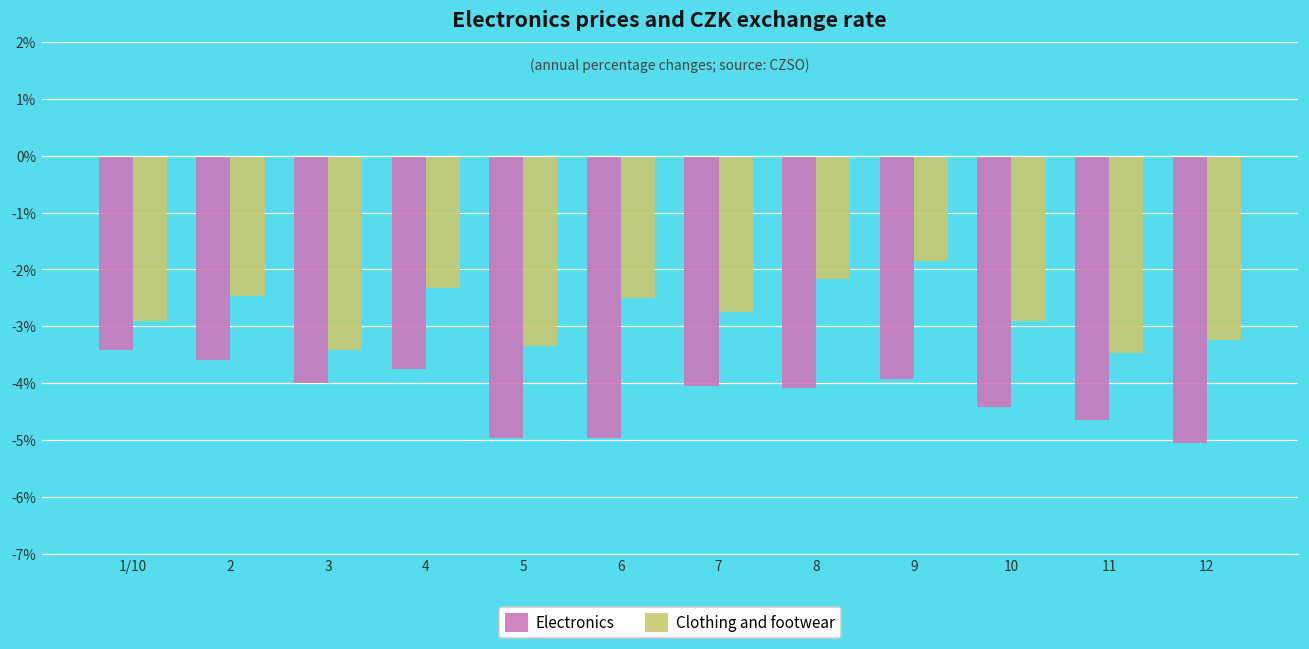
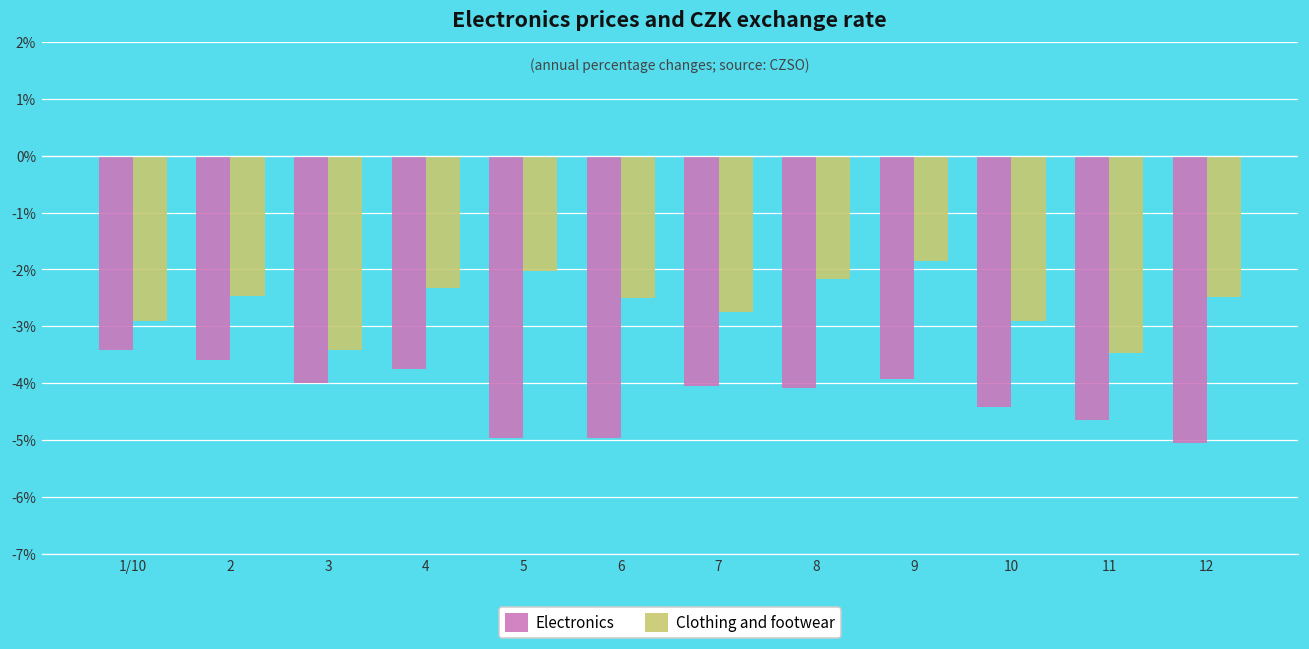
  {
    "Electronics": {
      "1/10": "-3.4%",
      "2": "-3.6%",
      "3": "-4.0%",
      "4": "-3.7%",
      "5": "-5.0%",
      "6": "-5.0%",
      "7": "-4.1%",
      "8": "-4.1%",
      "9": "-3.9%",
      "10": "-4.4%",
      "11": "-4.7%",
      "12": "-5.1%"
    },
    "Clothing and footwear": {
      "1/10": "-2.9%",
      "2": "-2.5%",
      "3": "-3.4%",
      "4": "-2.3%",
-     "5": "-3.4%",
+     "5": "-2.0%",
      "6": "-2.5%",
      "7": "-2.8%",
      "8": "-2.2%",
      "9": "-1.9%",
      "10": "-2.9%",
      "11": "-3.5%",
-     "12": "-3.2%"
+     "12": "-2.5%"
    }
  }
